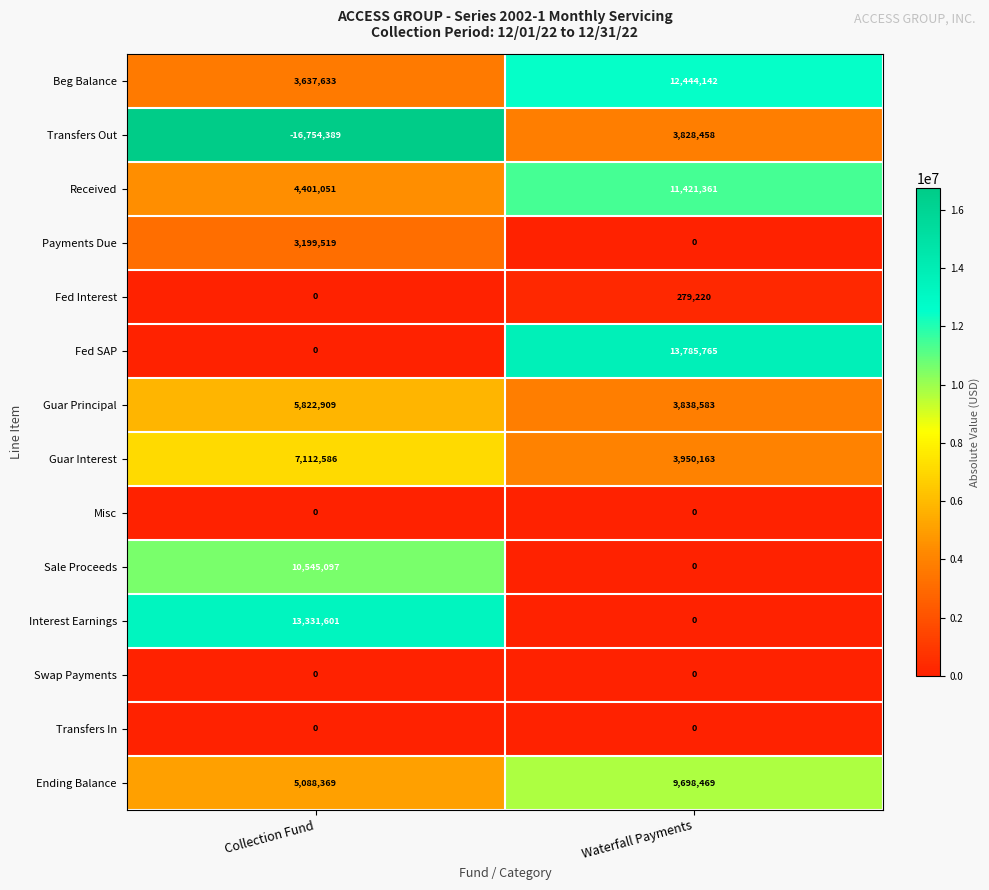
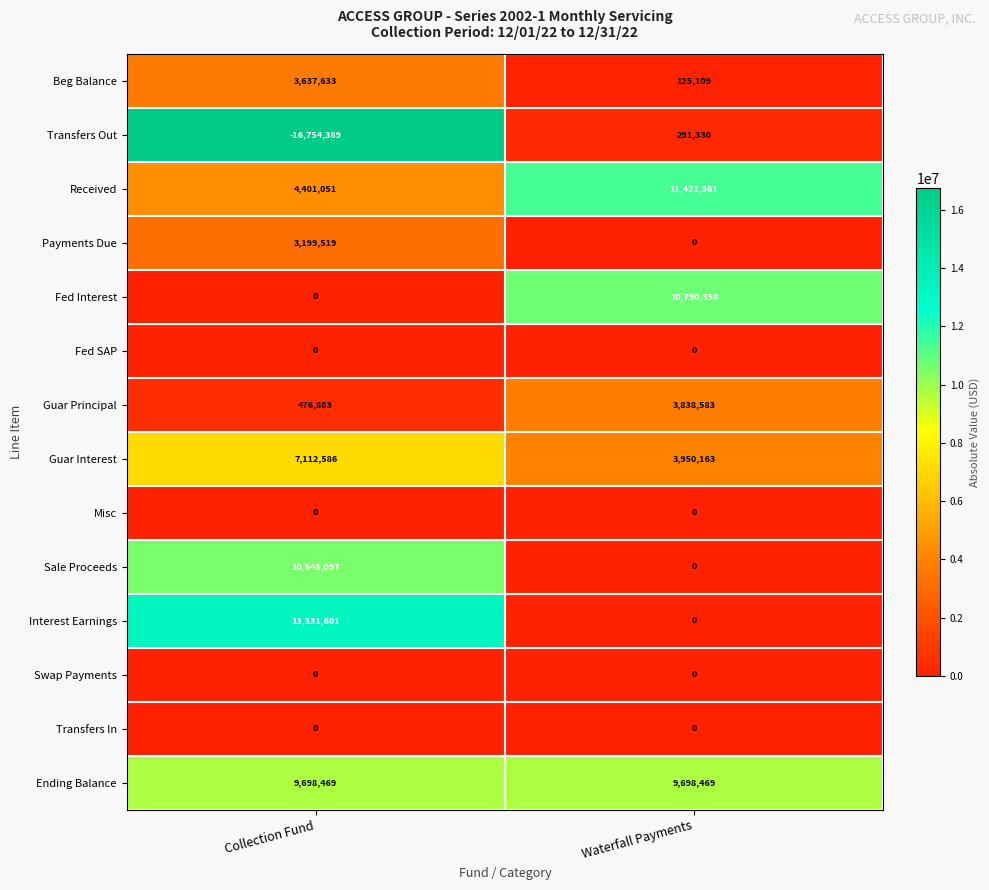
  {
    "Beg Balance": {
      "Collection Fund": "3,637,633",
-     "Waterfall Payments": "12,444,142"
+     "Waterfall Payments": "125,109"
    },
    "Transfers Out": {
      "Collection Fund": "-16,754,389",
-     "Waterfall Payments": "3,828,458"
+     "Waterfall Payments": "291,330"
    },
    "Received": {
      "Collection Fund": "4,401,051",
      "Waterfall Payments": "11,421,361"
    },
    "Payments Due": {
      "Collection Fund": "3,199,519",
      "Waterfall Payments": "0"
    },
    "Fed Interest": {
      "Collection Fund": "0",
-     "Waterfall Payments": "279,220"
+     "Waterfall Payments": "10,790,358"
    },
    "Fed SAP": {
      "Collection Fund": "0",
-     "Waterfall Payments": "13,785,765"
+     "Waterfall Payments": "0"
    },
    "Guar Principal": {
-     "Collection Fund": "5,822,909",
+     "Collection Fund": "476,883",
      "Waterfall Payments": "3,838,583"
    },
    "Guar Interest": {
      "Collection Fund": "7,112,586",
      "Waterfall Payments": "3,950,163"
    },
    "Misc": {
      "Collection Fund": "0",
      "Waterfall Payments": "0"
    },
    "Sale Proceeds": {
      "Collection Fund": "10,545,097",
      "Waterfall Payments": "0"
    },
    "Interest Earnings": {
      "Collection Fund": "13,331,601",
      "Waterfall Payments": "0"
    },
    "Swap Payments": {
      "Collection Fund": "0",
      "Waterfall Payments": "0"
    },
    "Transfers In": {
      "Collection Fund": "0",
      "Waterfall Payments": "0"
    },
    "Ending Balance": {
-     "Collection Fund": "5,088,369",
+     "Collection Fund": "9,698,469",
      "Waterfall Payments": "9,698,469"
    }
  }
